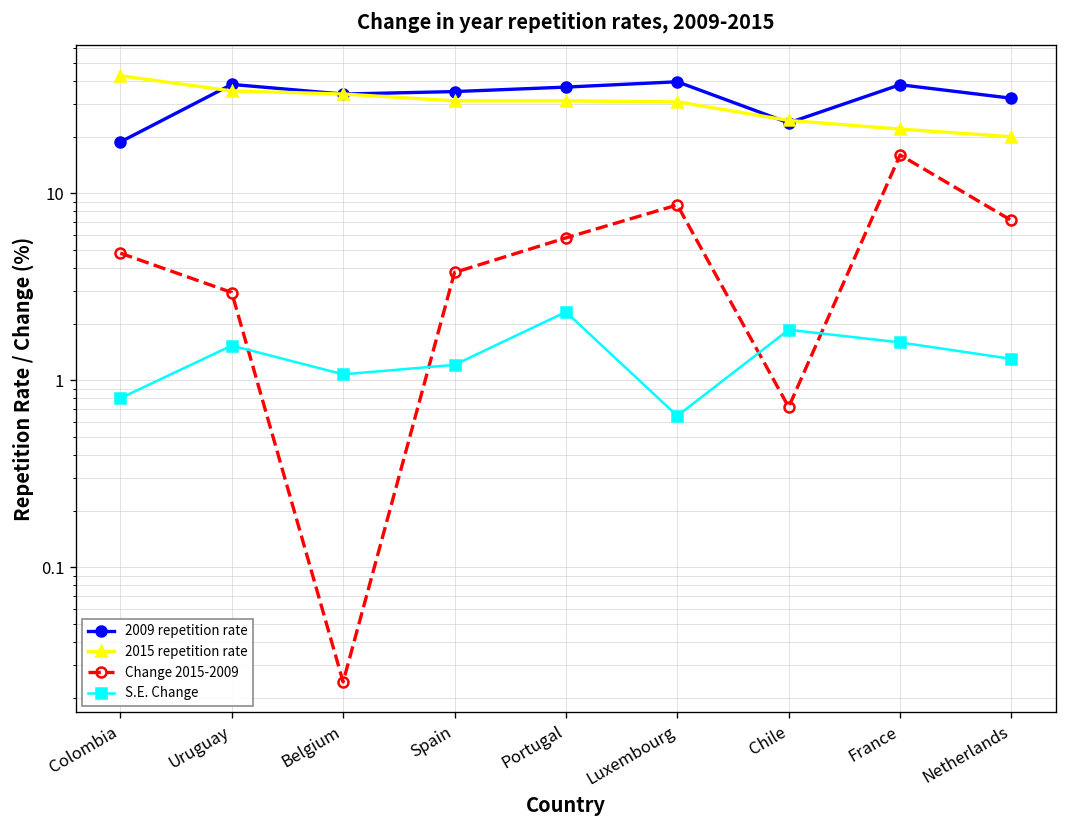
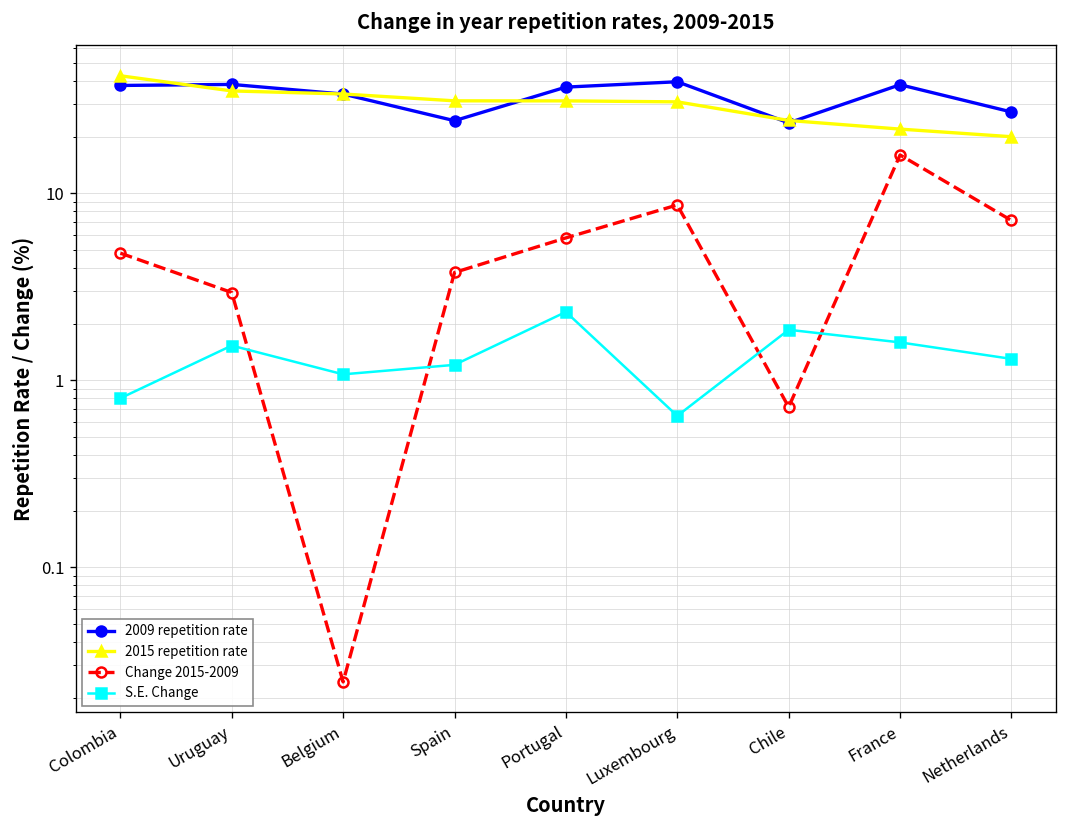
  {
    "2009 repetition rate": {
-     "Colombia": 19,
+     "Colombia": 38,
      "Uruguay": 38,
-     "Spain": 35,
+     "Spain": 24,
      "Portugal": 37,
      "Luxembourg": 40,
      "France": 38,
-     "Netherlands": 32
+     "Netherlands": 27
    },
    "2015 repetition rate": {
      "Colombia": 43,
      "Uruguay": 35,
      "Spain": 31,
      "Portugal": 31,
      "Luxembourg": 31,
      "France": 22,
      "Netherlands": 20
    },
    "Change 2015-2009": {
      "Colombia": 4.8,
      "Uruguay": 3,
      "Belgium": 0.024,
      "Spain": 3.8,
      "Portugal": 5.8,
      "Luxembourg": 9,
      "Chile": 0.7,
      "France": 16,
      "Netherlands": 7
    },
    "S.E. Change": {
      "Colombia": 0.8,
      "Uruguay": 1.5,
      "Belgium": 1.1,
      "Spain": 1.2,
      "Portugal": 2.3,
      "Luxembourg": 0.65,
      "Chile": 1.9,
      "France": 1.6,
      "Netherlands": 1.3
    }
  }
